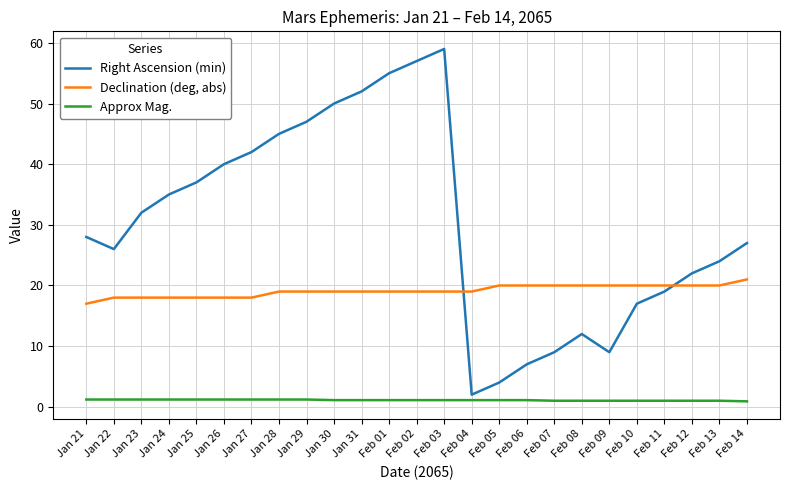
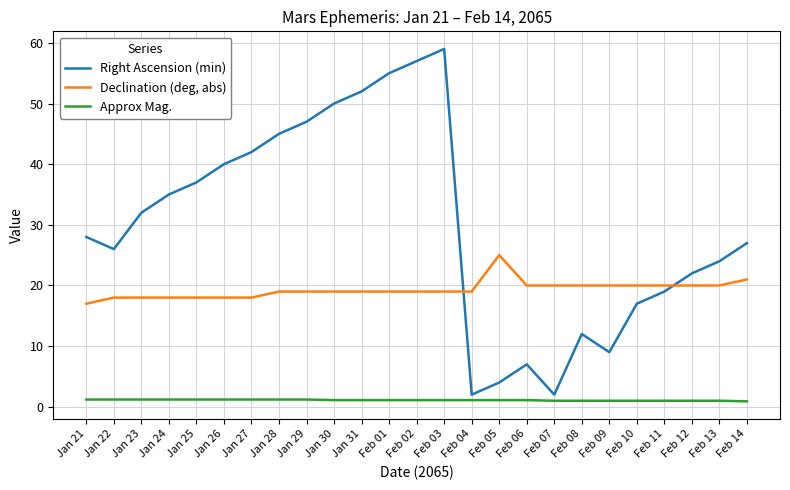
  {
    "Right Ascension (min)": {
      "Jan 21": 28,
      "Jan 22": 26,
      "Jan 23": 32,
      "Jan 24": 35,
      "Jan 25": 37,
      "Jan 26": 40,
      "Jan 27": 42,
      "Jan 28": 45,
      "Jan 29": 47,
      "Jan 30": 50,
      "Jan 31": 52,
      "Feb 01": 55,
      "Feb 02": 57,
      "Feb 03": 59,
      "Feb 04": 2,
      "Feb 05": 4,
      "Feb 06": 7,
-     "Feb 07": 9,
+     "Feb 07": 2,
      "Feb 08": 12,
      "Feb 09": 9,
      "Feb 10": 17,
      "Feb 11": 19,
      "Feb 12": 22,
      "Feb 13": 24,
      "Feb 14": 27
    },
    "Declination (deg, abs)": {
      "Jan 21": 17,
      "Jan 22": 18,
      "Jan 23": 18,
      "Jan 24": 18,
      "Jan 25": 18,
      "Jan 26": 18,
      "Jan 27": 18,
      "Jan 28": 19,
      "Jan 29": 19,
      "Jan 30": 19,
      "Jan 31": 19,
      "Feb 01": 19,
      "Feb 02": 19,
      "Feb 03": 19,
      "Feb 04": 19,
-     "Feb 05": 20,
+     "Feb 05": 25,
      "Feb 06": 20,
      "Feb 07": 20,
      "Feb 08": 20,
      "Feb 09": 20,
      "Feb 10": 20,
      "Feb 11": 20,
      "Feb 12": 20,
      "Feb 13": 20,
      "Feb 14": 21
    },
    "Approx Mag.": {
      "Jan 21": 1,
      "Jan 22": 1,
      "Jan 23": 1,
      "Jan 24": 1,
      "Jan 25": 1,
      "Jan 26": 1,
      "Jan 27": 1,
      "Jan 28": 1,
      "Jan 29": 1,
      "Jan 30": 1,
      "Jan 31": 1,
      "Feb 01": 1,
      "Feb 02": 1,
      "Feb 03": 1,
      "Feb 04": 1,
      "Feb 05": 1,
      "Feb 06": 1,
      "Feb 07": 1,
      "Feb 08": 1,
      "Feb 09": 1,
      "Feb 10": 1,
      "Feb 11": 1,
      "Feb 12": 1,
      "Feb 13": 1,
      "Feb 14": 1
    }
  }
